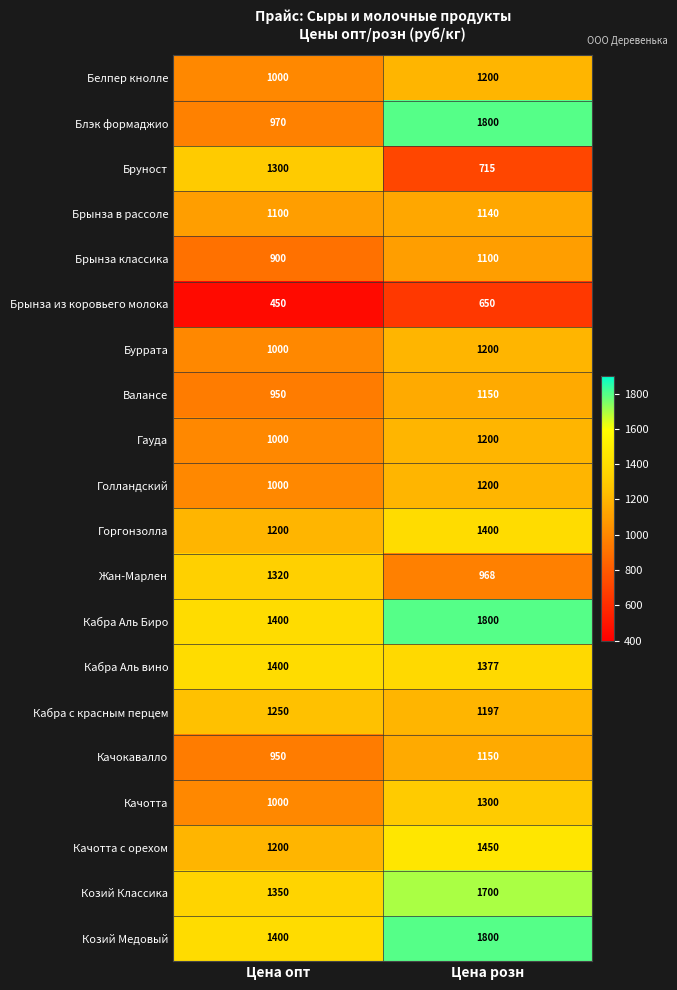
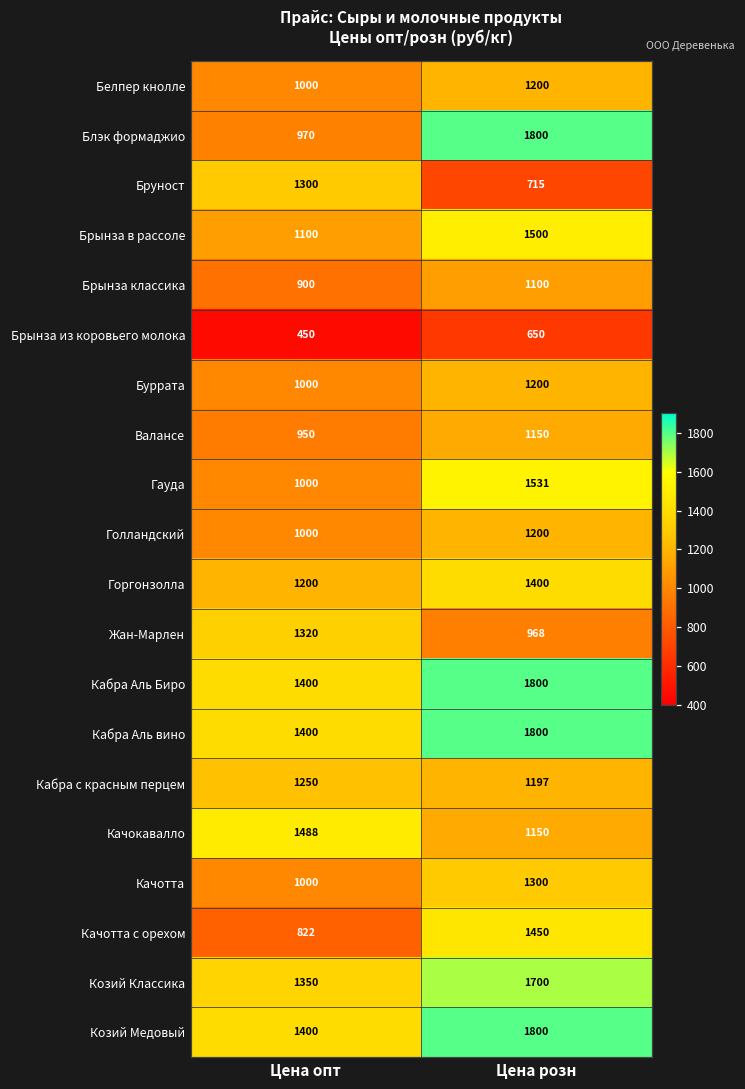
  {
    "Белпер кнолле": {
      "Цена опт": 1000,
      "Цена розн": 1200
    },
    "Блэк формаджио": {
      "Цена опт": 970,
      "Цена розн": 1800
    },
    "Бруност": {
      "Цена опт": 1300,
      "Цена розн": 715
    },
    "Брынза в рассоле": {
      "Цена опт": 1100,
-     "Цена розн": 1140
+     "Цена розн": 1500
    },
    "Брынза классика": {
      "Цена опт": 900,
      "Цена розн": 1100
    },
    "Брынза из коровьего молока": {
      "Цена опт": 450,
      "Цена розн": 650
    },
    "Буррата": {
      "Цена опт": 1000,
      "Цена розн": 1200
    },
    "Валансе": {
      "Цена опт": 950,
      "Цена розн": 1150
    },
    "Гауда": {
      "Цена опт": 1000,
-     "Цена розн": 1200
+     "Цена розн": 1531
    },
    "Голландский": {
      "Цена опт": 1000,
      "Цена розн": 1200
    },
    "Горгонзолла": {
      "Цена опт": 1200,
      "Цена розн": 1400
    },
    "Жан-Марлен": {
      "Цена опт": 1320,
      "Цена розн": 968
    },
    "Кабра Аль Биро": {
      "Цена опт": 1400,
      "Цена розн": 1800
    },
    "Кабра Аль вино": {
      "Цена опт": 1400,
-     "Цена розн": 1377
+     "Цена розн": 1800
    },
    "Кабра с красным перцем": {
      "Цена опт": 1250,
      "Цена розн": 1197
    },
    "Качокавалло": {
-     "Цена опт": 950,
+     "Цена опт": 1488,
      "Цена розн": 1150
    },
    "Качотта": {
      "Цена опт": 1000,
      "Цена розн": 1300
    },
    "Качотта с орехом": {
-     "Цена опт": 1200,
+     "Цена опт": 822,
      "Цена розн": 1450
    },
    "Козий Классика": {
      "Цена опт": 1350,
      "Цена розн": 1700
    },
    "Козий Медовый": {
      "Цена опт": 1400,
      "Цена розн": 1800
    }
  }
